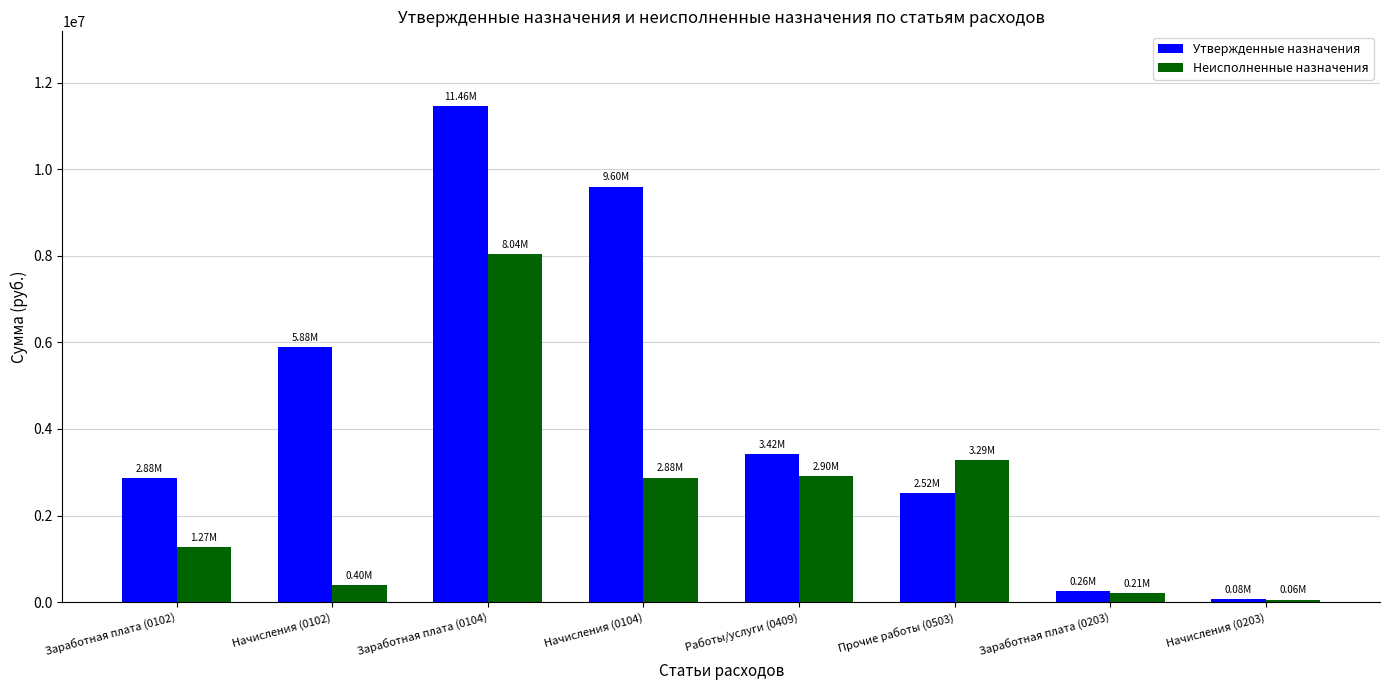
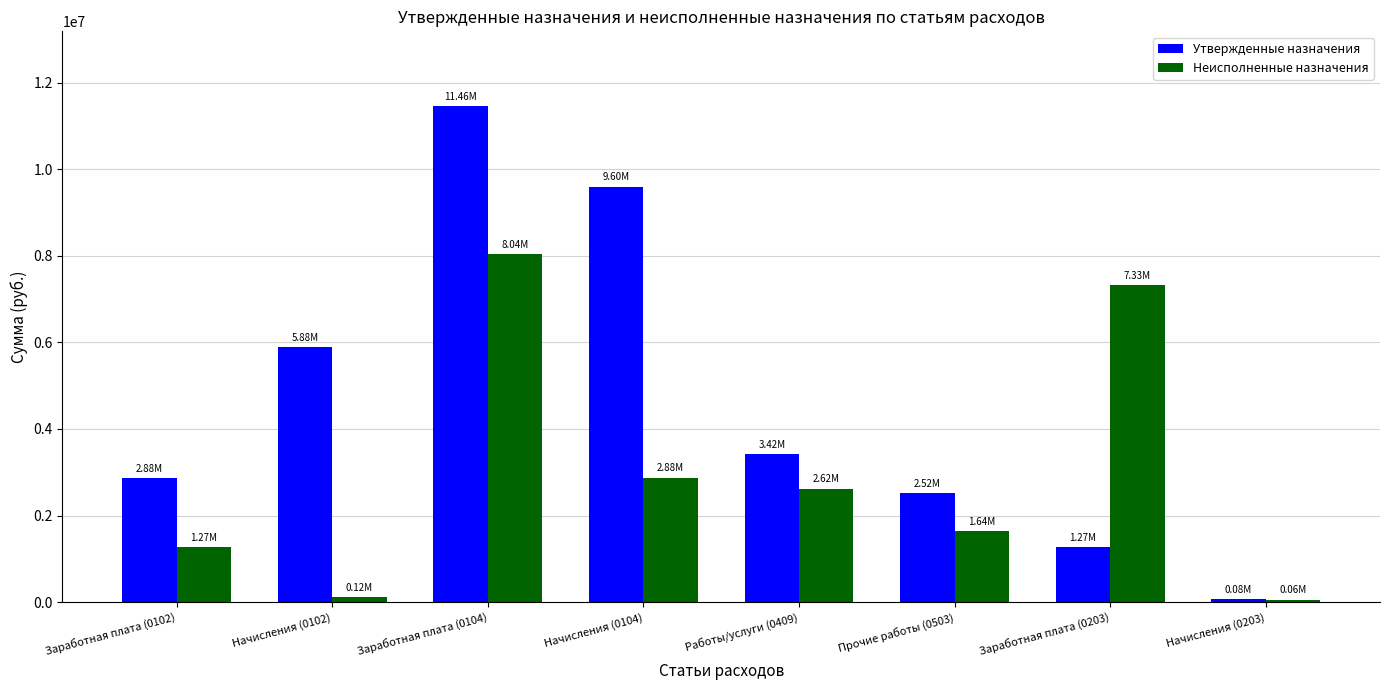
  {
    "Утвержденные назначения": {
      "Заработная плата (0102)": "2.88M",
      "Начисления (0102)": "5.88M",
      "Заработная плата (0104)": "11.46M",
      "Начисления (0104)": "9.60M",
      "Работы/услуги (0409)": "3.42M",
      "Прочие работы (0503)": "2.52M",
-     "Заработная плата (0203)": "0.26M",
+     "Заработная плата (0203)": "1.27M",
      "Начисления (0203)": "0.08M"
    },
    "Неисполненные назначения": {
      "Заработная плата (0102)": "1.27M",
-     "Начисления (0102)": "0.40M",
+     "Начисления (0102)": "0.12M",
      "Заработная плата (0104)": "8.04M",
      "Начисления (0104)": "2.88M",
-     "Работы/услуги (0409)": "2.90M",
-     "Прочие работы (0503)": "3.29M",
-     "Заработная плата (0203)": "0.21M",
+     "Работы/услуги (0409)": "2.62M",
+     "Прочие работы (0503)": "1.64M",
+     "Заработная плата (0203)": "7.33M",
      "Начисления (0203)": "0.06M"
    }
  }
